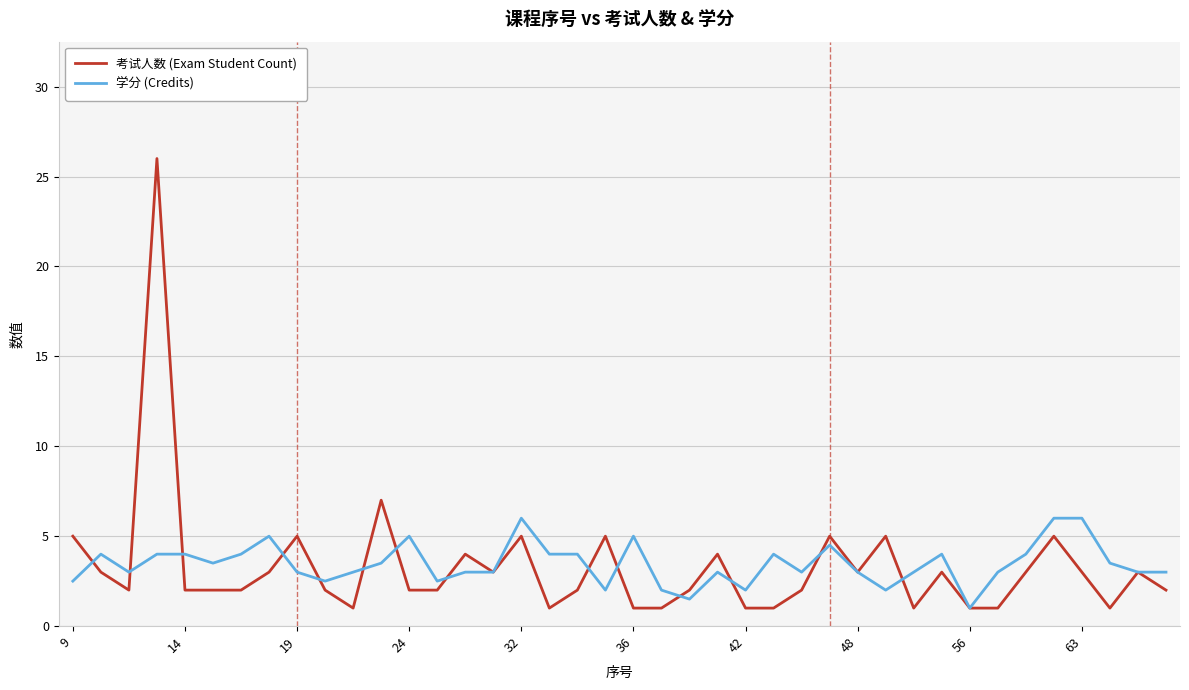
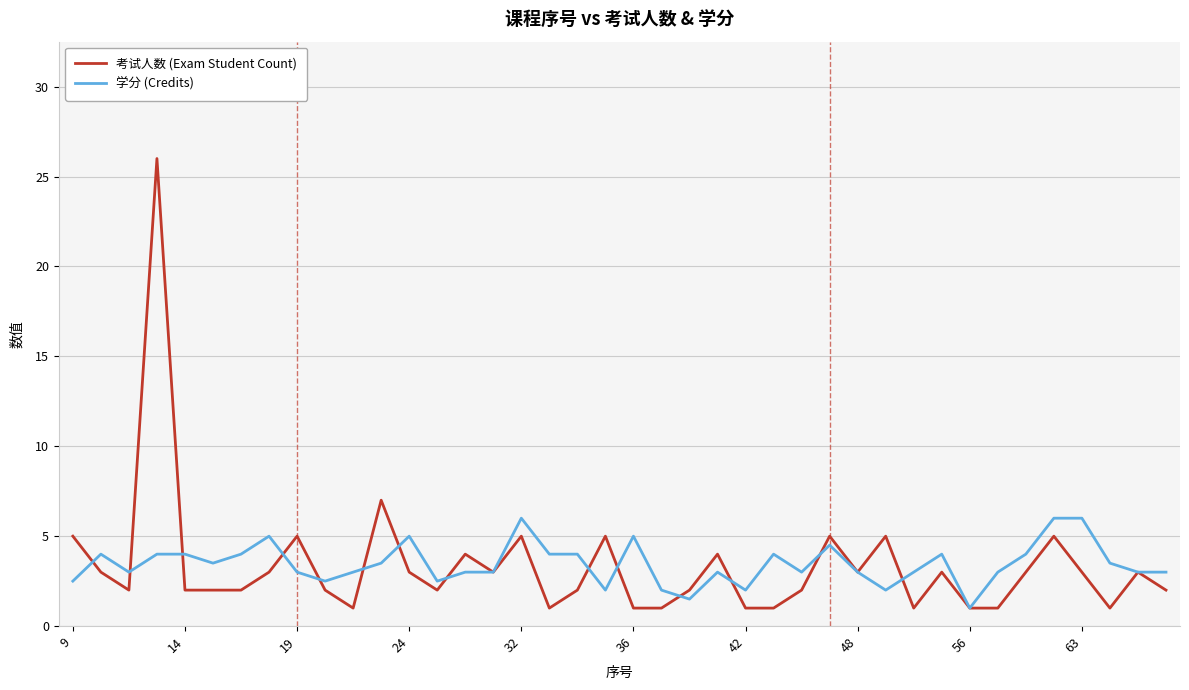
  {
    "考试人数 (Exam Student Count)": {
-     "24": 2,
+     "24": 3,
      "32": 5,
      "36": 1,
      "42": 1,
      "63": 3
    },
    "学分 (Credits)": {
      "24": 5,
      "32": 6,
      "36": 5,
      "42": 2,
      "63": 6
    }
  }
